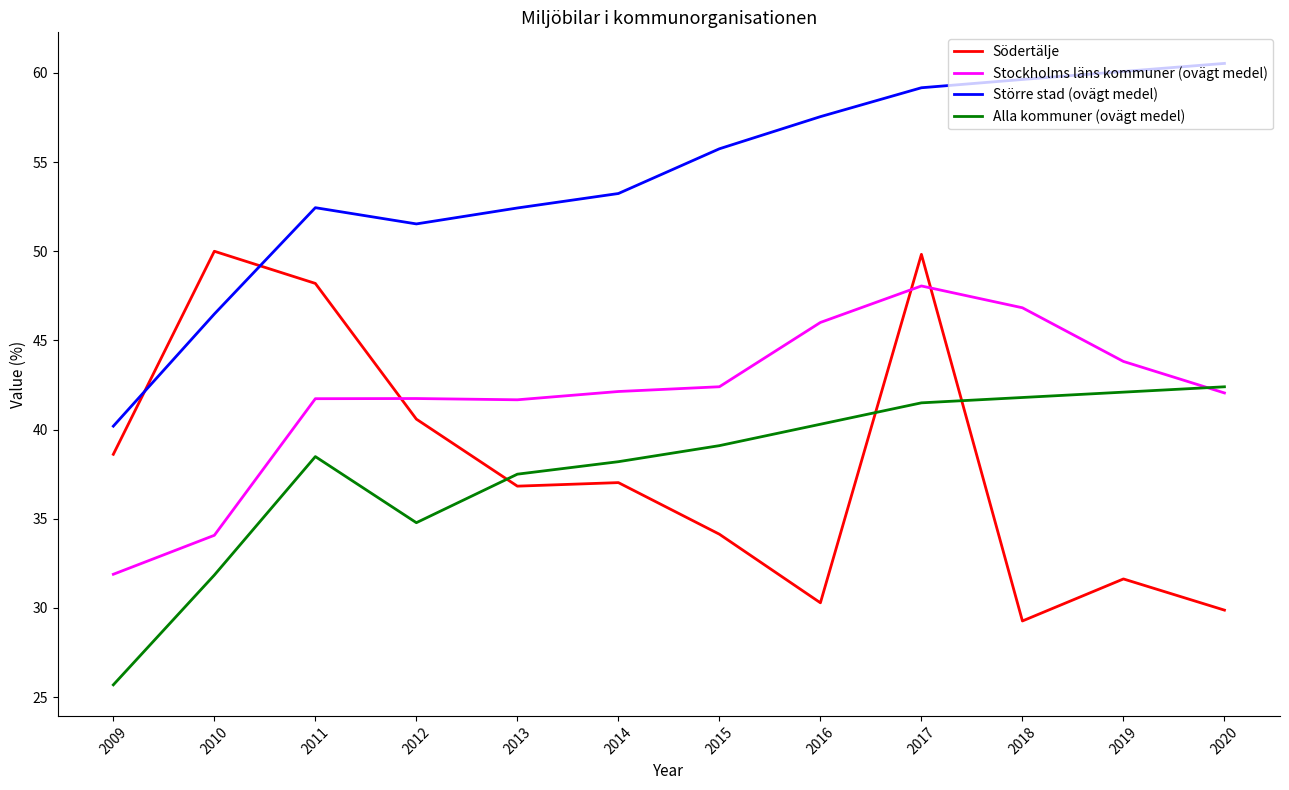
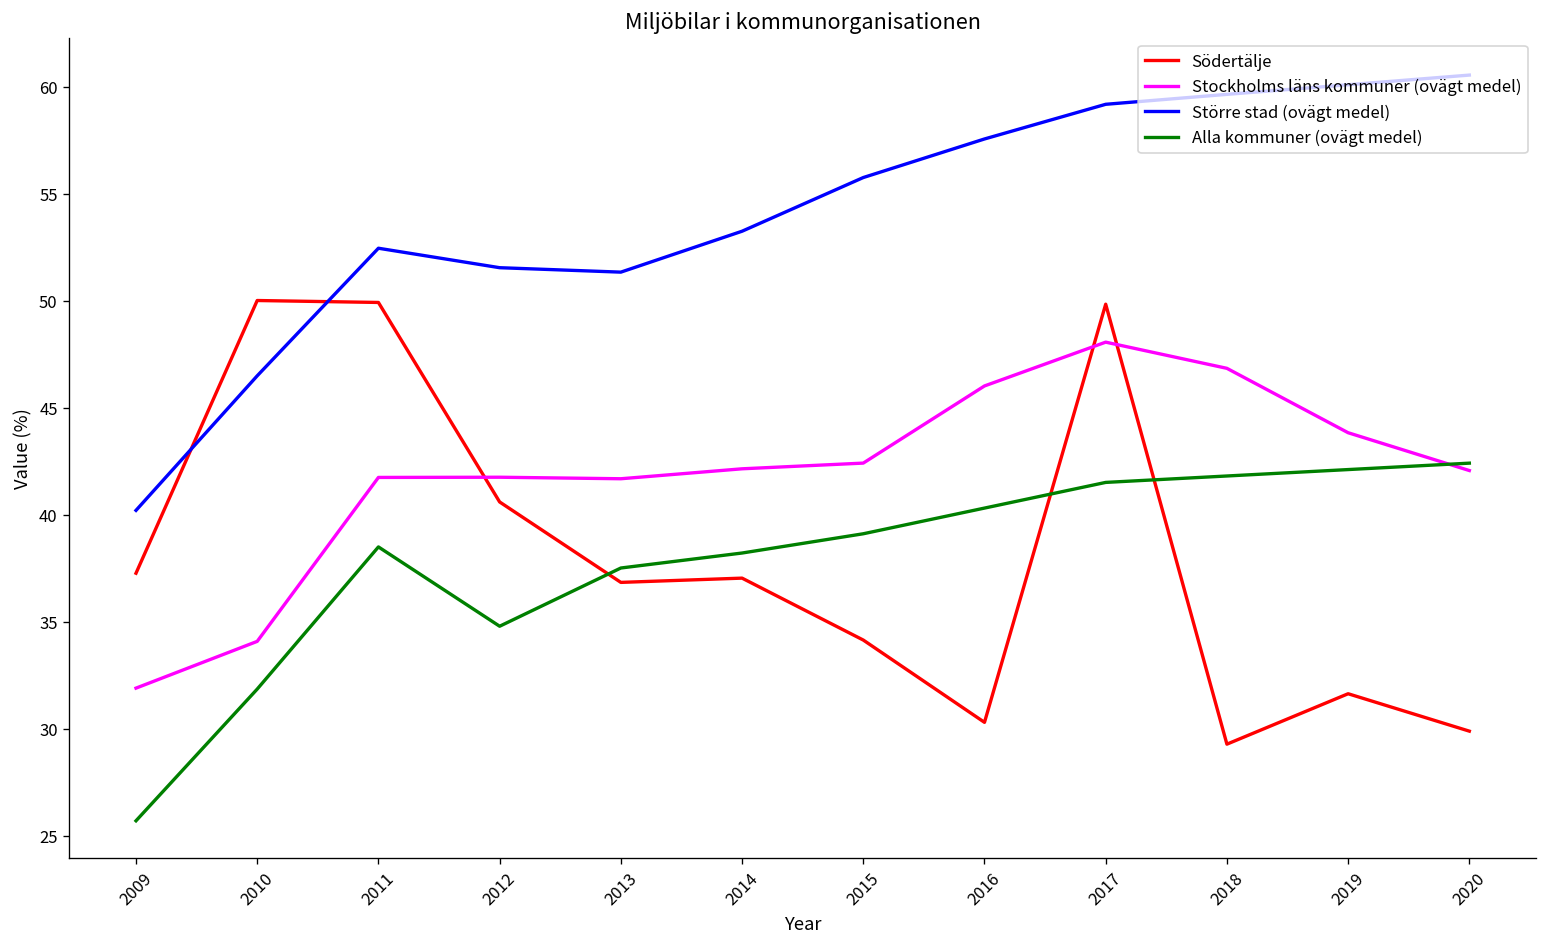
  {
    "Södertälje": {
-     "2009": 38.6,
+     "2009": 37.3,
      "2010": 50.0,
-     "2011": 48.2,
+     "2011": 49.9,
      "2012": 40.6,
      "2013": 36.8,
      "2014": 37.0,
      "2015": 34.1,
      "2016": 30.3,
      "2017": 49.8,
      "2018": 29.3,
      "2019": 31.6,
      "2020": 29.9
    },
    "Stockholms läns kommuner (ovägt medel)": {
      "2009": 31.9,
      "2010": 34.1,
      "2011": 41.7,
      "2012": 41.7,
      "2013": 41.7,
      "2014": 42.1,
      "2015": 42.4,
      "2016": 46.0,
      "2017": 48.1,
      "2018": 46.8,
      "2019": 43.8,
      "2020": 42.1
    },
    "Större stad (ovägt medel)": {
      "2009": 40.2,
      "2010": 46.5,
      "2011": 52.4,
      "2012": 51.5,
-     "2013": 52.4,
+     "2013": 51.3,
      "2014": 53.2,
      "2015": 55.7,
      "2016": 57.5,
      "2017": 59.2
    },
    "Alla kommuner (ovägt medel)": {
      "2009": 25.7,
      "2010": 31.8,
      "2011": 38.5,
      "2012": 34.8,
      "2013": 37.5,
      "2014": 38.2,
      "2015": 39.1,
      "2016": 40.3,
      "2017": 41.5,
      "2018": 41.8,
      "2019": 42.1,
      "2020": 42.4
    }
  }
